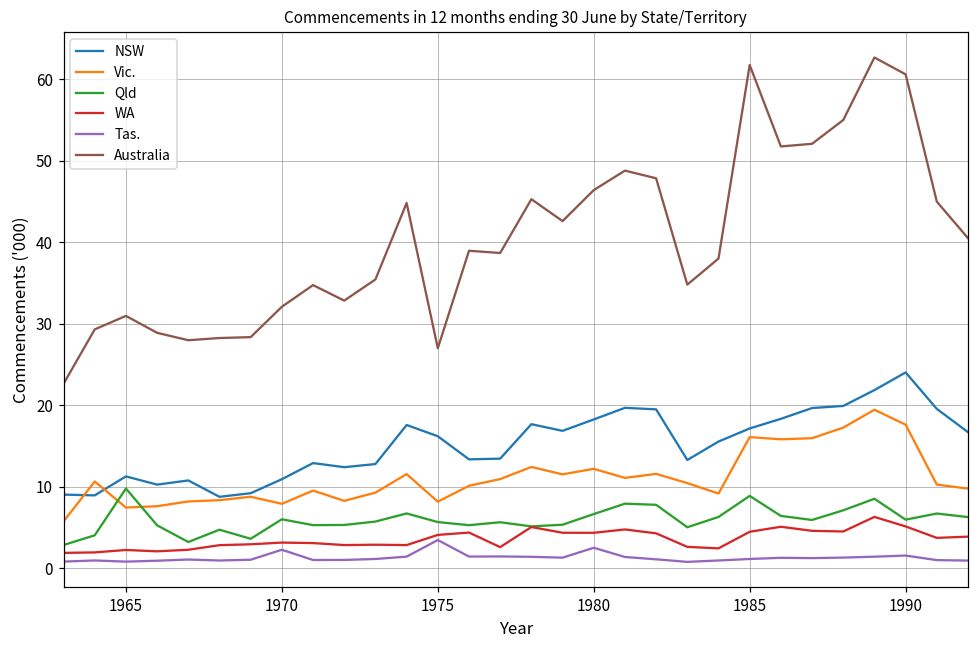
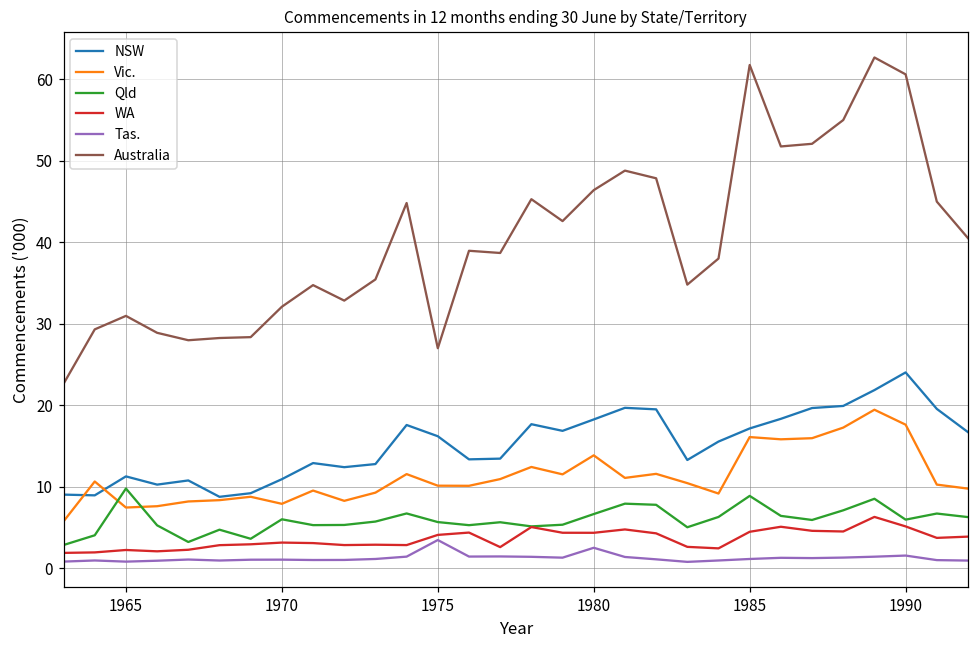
  {
    "NSW": {
      "1965": 11,
      "1970": 11,
      "1975": 16,
      "1980": 18,
      "1985": 17,
      "1990": 24
    },
    "Vic.": {
      "1965": 7,
      "1970": 8,
-     "1975": 8,
-     "1980": 12,
+     "1975": 10,
+     "1980": 14,
      "1985": 16,
      "1990": 18
    },
    "Qld": {
      "1965": 10,
      "1970": 6,
      "1975": 6,
      "1980": 7,
      "1985": 9,
      "1990": 6
    },
    "WA": {
      "1965": 2,
      "1970": 3,
      "1975": 4,
      "1980": 4,
      "1985": 4,
      "1990": 5
    },
    "Tas.": {
      "1965": 1,
-     "1970": 2,
+     "1970": 1,
      "1975": 3,
      "1980": 2,
      "1985": 1,
      "1990": 2
    },
    "Australia": {
      "1965": 31,
      "1970": 32,
      "1975": 27,
      "1980": 46,
      "1985": 62,
      "1990": 61
    }
  }
